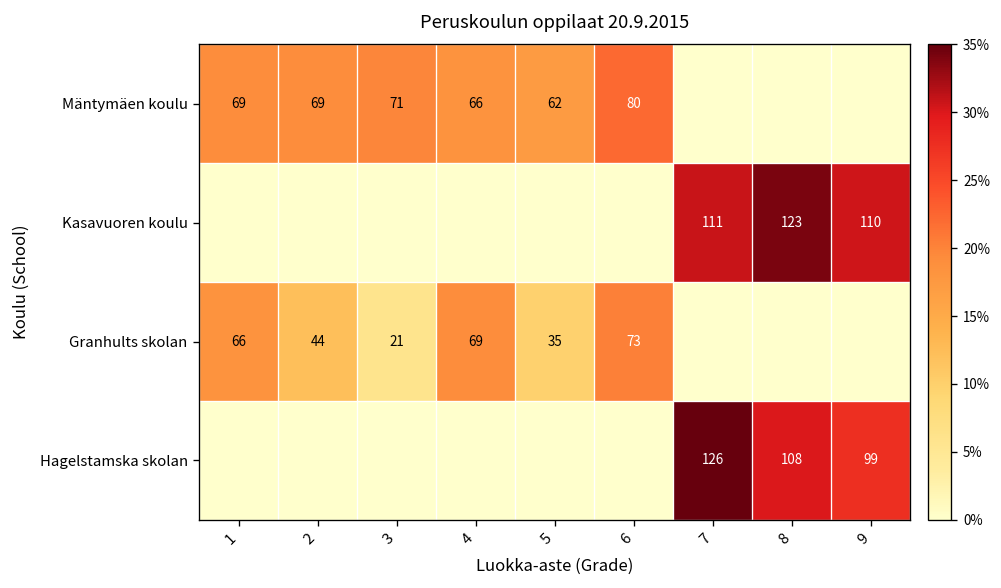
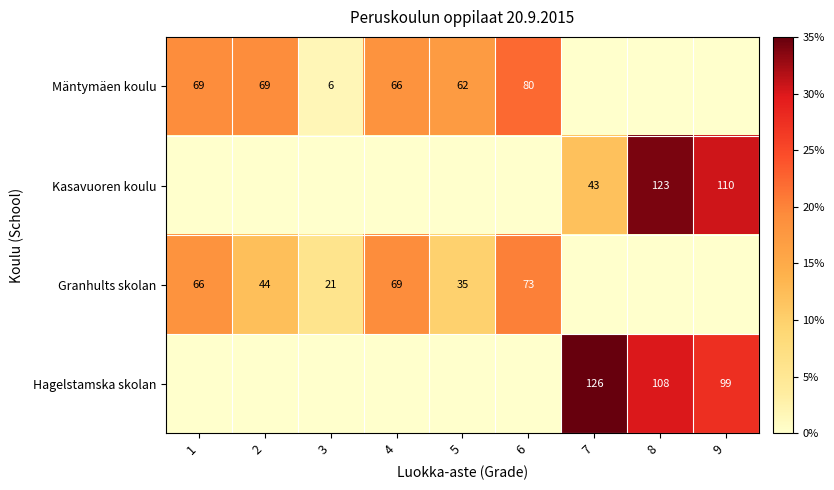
  {
    "Mäntymäen koulu": {
      "1": 69,
      "2": 69,
-     "3": 71,
+     "3": 6,
      "4": 66,
      "5": 62,
      "6": 80
    },
    "Kasavuoren koulu": {
-     "7": 111,
+     "7": 43,
      "8": 123,
      "9": 110
    },
    "Granhults skolan": {
      "1": 66,
      "2": 44,
      "3": 21,
      "4": 69,
      "5": 35,
      "6": 73
    },
    "Hagelstamska skolan": {
      "7": 126,
      "8": 108,
      "9": 99
    }
  }
